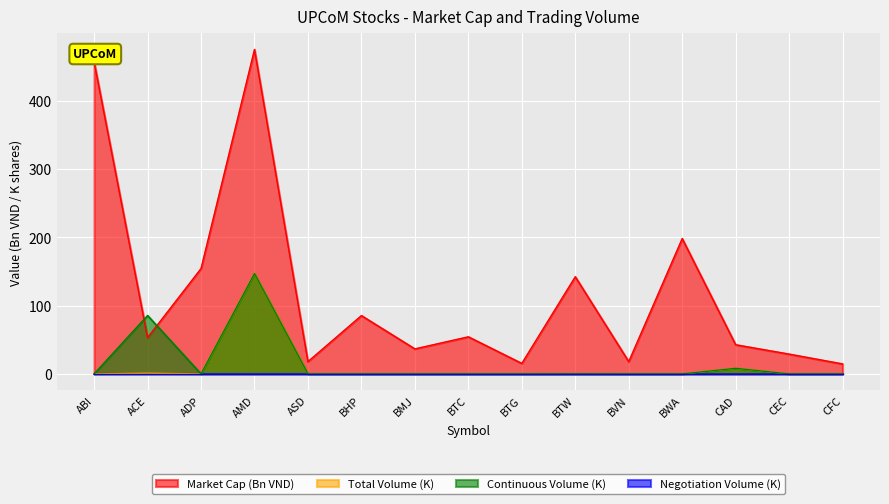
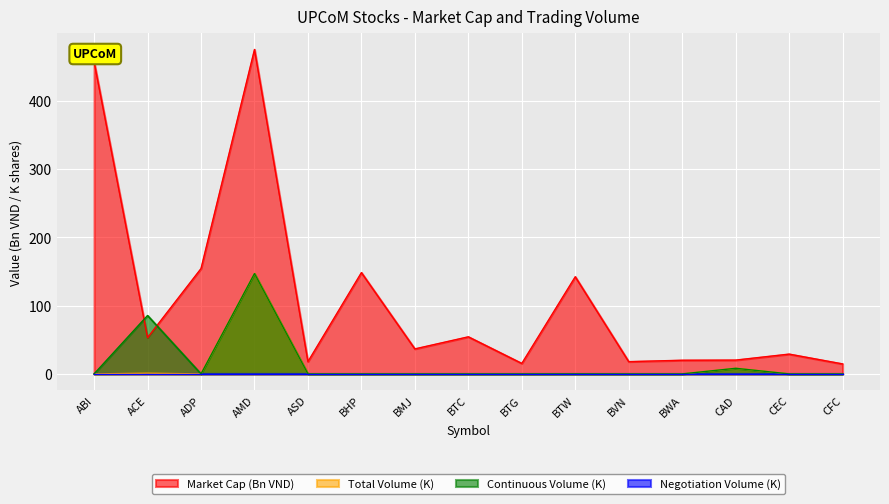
  {
    "Market Cap (Bn VND)": {
      "ACE": 50,
      "ADP": 150,
      "AMD": 480,
      "ASD": 20,
-     "BHP": 90,
+     "BHP": 150,
      "BMJ": 40,
      "BTC": 50,
      "BTG": 20,
      "BTW": 140,
      "BVN": 20,
-     "BWA": 200,
-     "CAD": 40,
+     "BWA": 20,
+     "CAD": 20,
      "CEC": 30,
      "CFC": 10
    },
    "Continuous Volume (K)": {
      "ACE": 90
    },
    "Negotiation Volume (K)": {
      "AMD": 0,
      "CAD": 0
    }
  }
